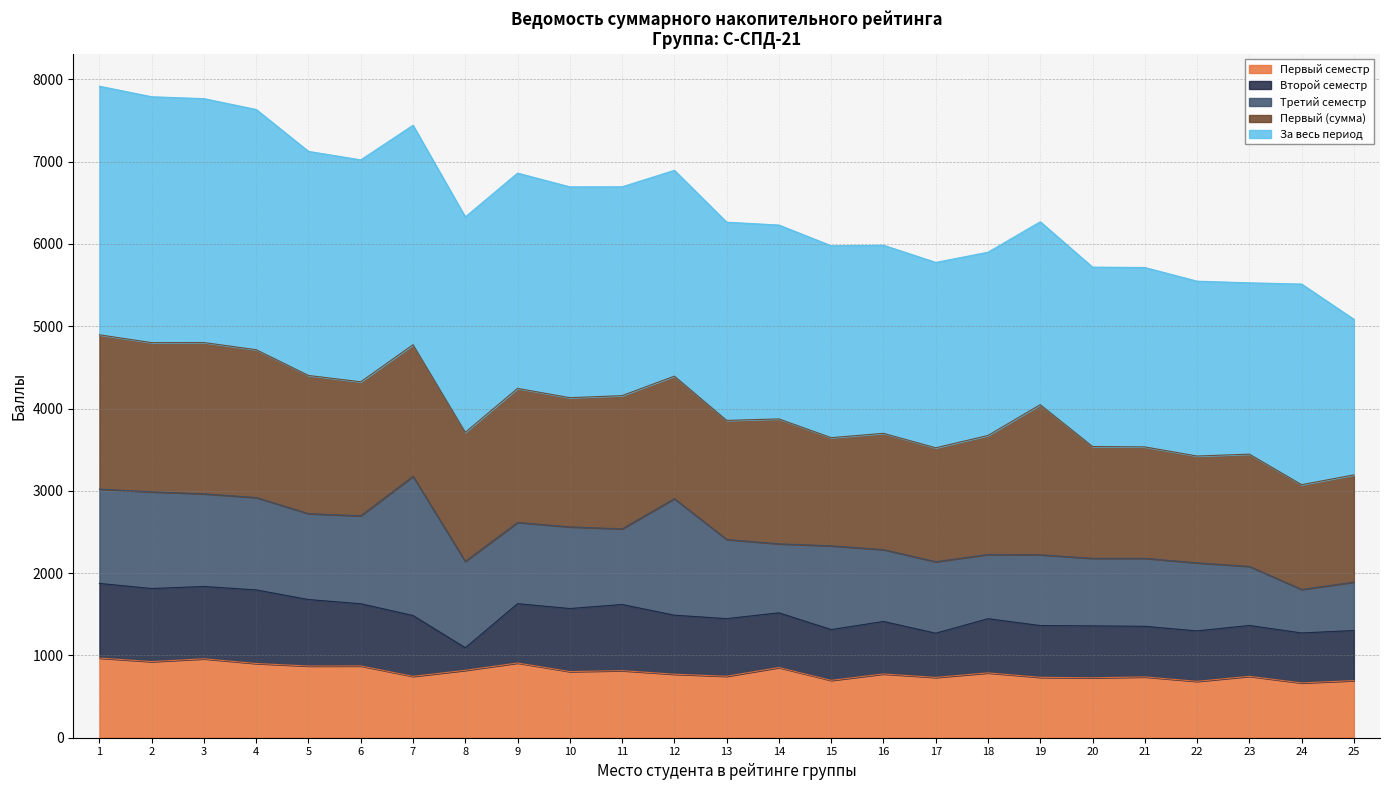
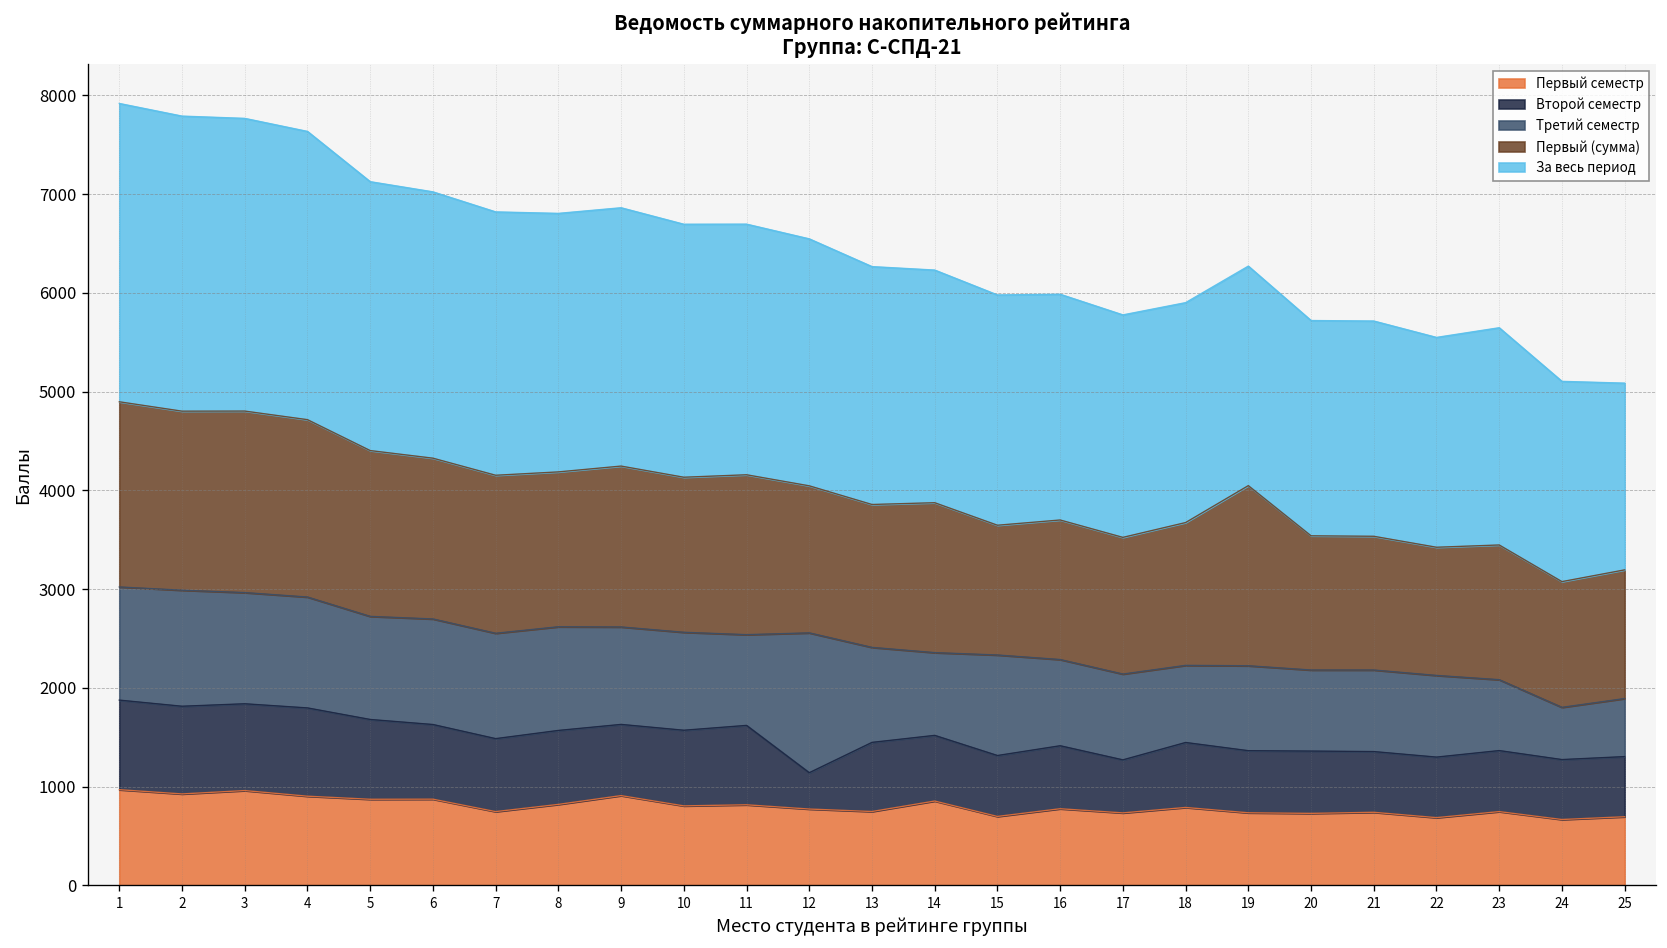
  {
    "Первый семестр": {
      "1": 1000,
      "2": 900,
      "3": 1000,
      "4": 900,
      "5": 900,
      "6": 900,
      "7": 700,
      "8": 800,
      "9": 900,
      "10": 800,
      "11": 800,
      "12": 800,
      "13": 700,
      "14": 900,
      "15": 700,
      "16": 800,
      "17": 700,
      "18": 800,
      "19": 700,
      "20": 700,
      "21": 700,
      "22": 700,
      "23": 700,
      "24": 700,
      "25": 700
    },
    "Второй семестр": {
      "1": 900,
      "2": 900,
      "3": 900,
      "4": 900,
      "5": 800,
      "6": 800,
      "7": 700,
-     "8": 300,
+     "8": 700,
      "9": 700,
      "10": 800,
      "11": 800,
-     "12": 700,
+     "12": 400,
      "13": 700,
      "14": 700,
      "15": 600,
      "16": 600,
      "17": 500,
      "18": 700,
      "19": 600,
      "20": 600,
      "21": 600,
      "22": 600,
      "23": 600,
      "24": 600,
      "25": 600
    },
    "Третий семестр": {
      "1": 1100,
      "2": 1200,
      "3": 1100,
      "4": 1100,
      "5": 1000,
      "6": 1100,
-     "7": 1700,
+     "7": 1100,
      "8": 1100,
      "9": 1000,
      "10": 1000,
      "11": 900,
      "12": 1400,
      "13": 1000,
      "14": 800,
      "15": 1000,
      "16": 900,
      "17": 900,
      "18": 800,
      "19": 900,
      "20": 800,
      "21": 800,
      "22": 800,
      "23": 700,
      "24": 500,
      "25": 600
    },
    "Первый (сумма)": {
      "1": 1900,
      "2": 1800,
      "3": 1800,
      "4": 1800,
      "5": 1700,
      "6": 1600,
      "7": 1600,
      "8": 1600,
      "9": 1600,
      "10": 1600,
      "11": 1600,
      "12": 1500,
      "13": 1400,
      "14": 1500,
      "15": 1300,
      "16": 1400,
      "17": 1400,
      "18": 1400,
      "19": 1800,
      "20": 1400,
      "21": 1400,
      "22": 1300,
      "23": 1400,
      "24": 1300,
      "25": 1300
    },
    "За весь период": {
      "1": 3000,
      "2": 3000,
      "3": 3000,
      "4": 2900,
      "5": 2700,
      "6": 2700,
      "7": 2700,
      "8": 2600,
      "9": 2600,
      "10": 2600,
      "11": 2500,
      "12": 2500,
      "13": 2400,
      "14": 2400,
      "15": 2300,
      "16": 2300,
      "17": 2300,
      "18": 2200,
      "19": 2200,
      "20": 2200,
      "21": 2200,
      "22": 2100,
-     "23": 2100,
-     "24": 2400,
+     "23": 2200,
+     "24": 2000,
      "25": 1900
    }
  }
